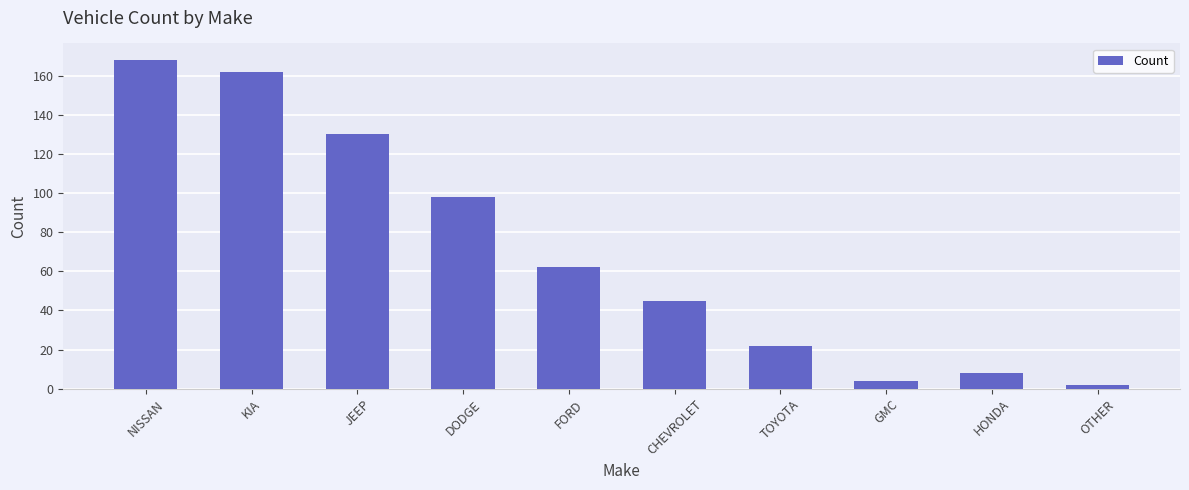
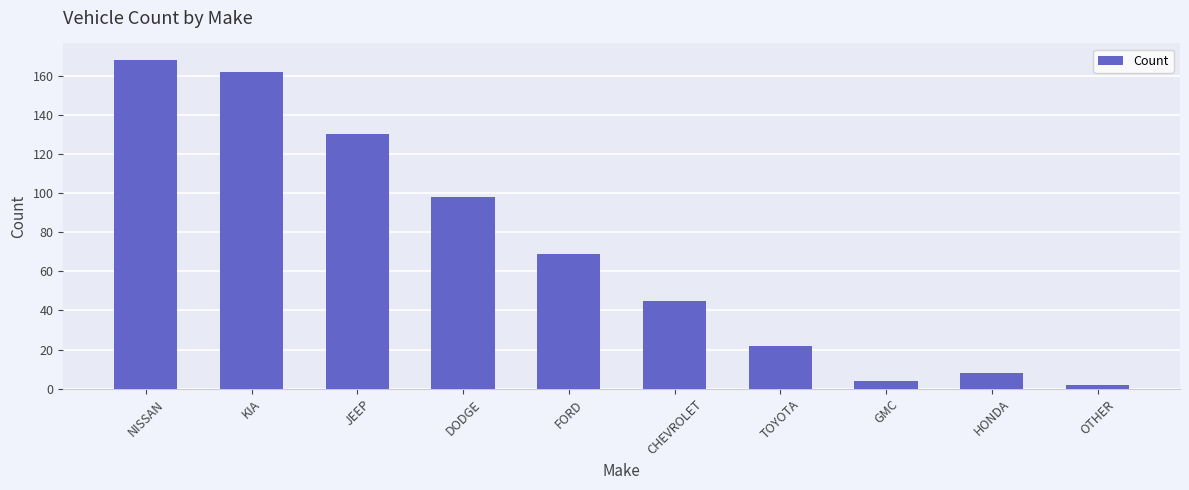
  {
    "NISSAN": 168,
    "KIA": 162,
    "JEEP": 130,
    "DODGE": 98,
-   "FORD": 62,
+   "FORD": 69,
    "CHEVROLET": 45,
    "TOYOTA": 22,
    "GMC": 4,
    "HONDA": 8,
    "OTHER": 2
  }
